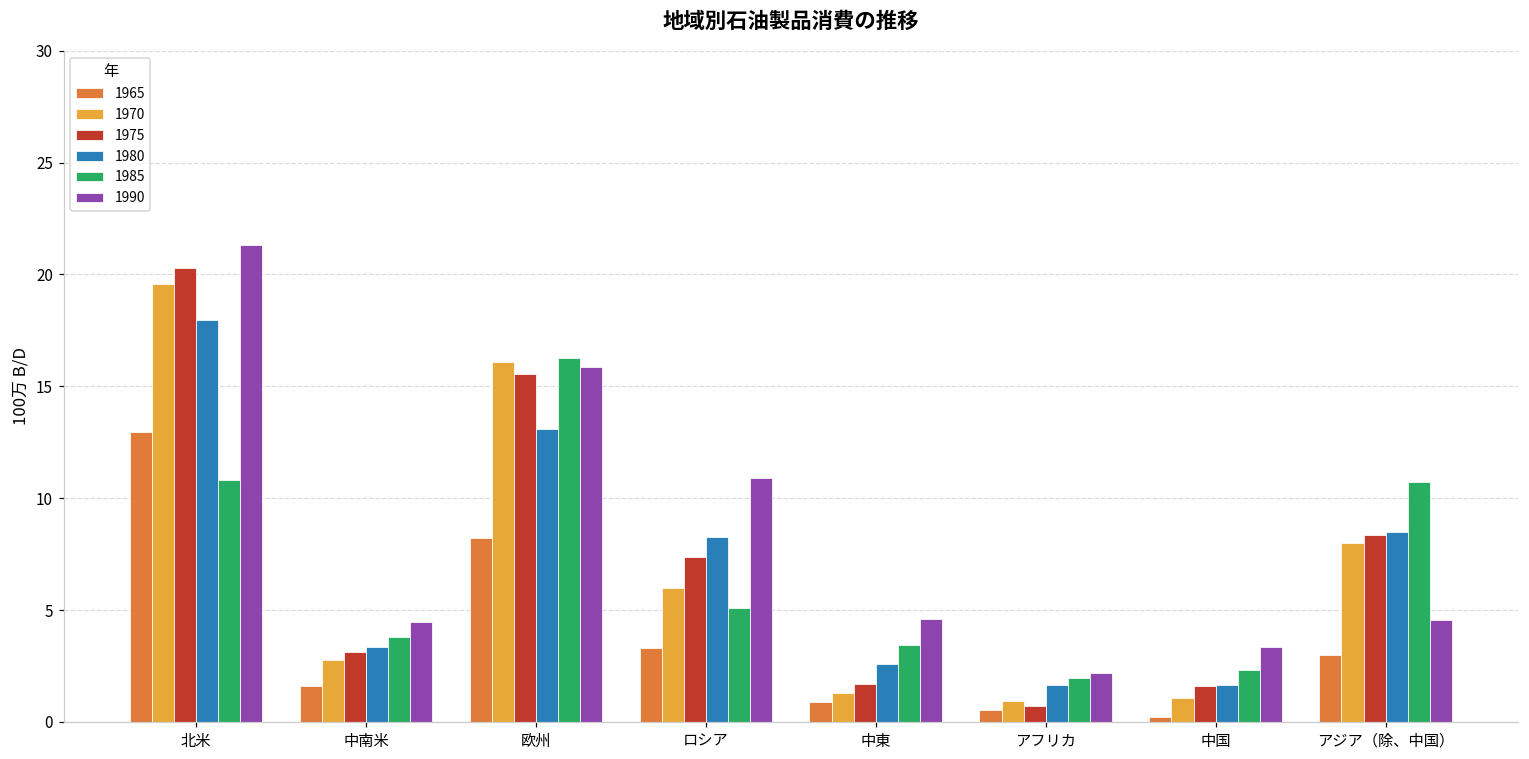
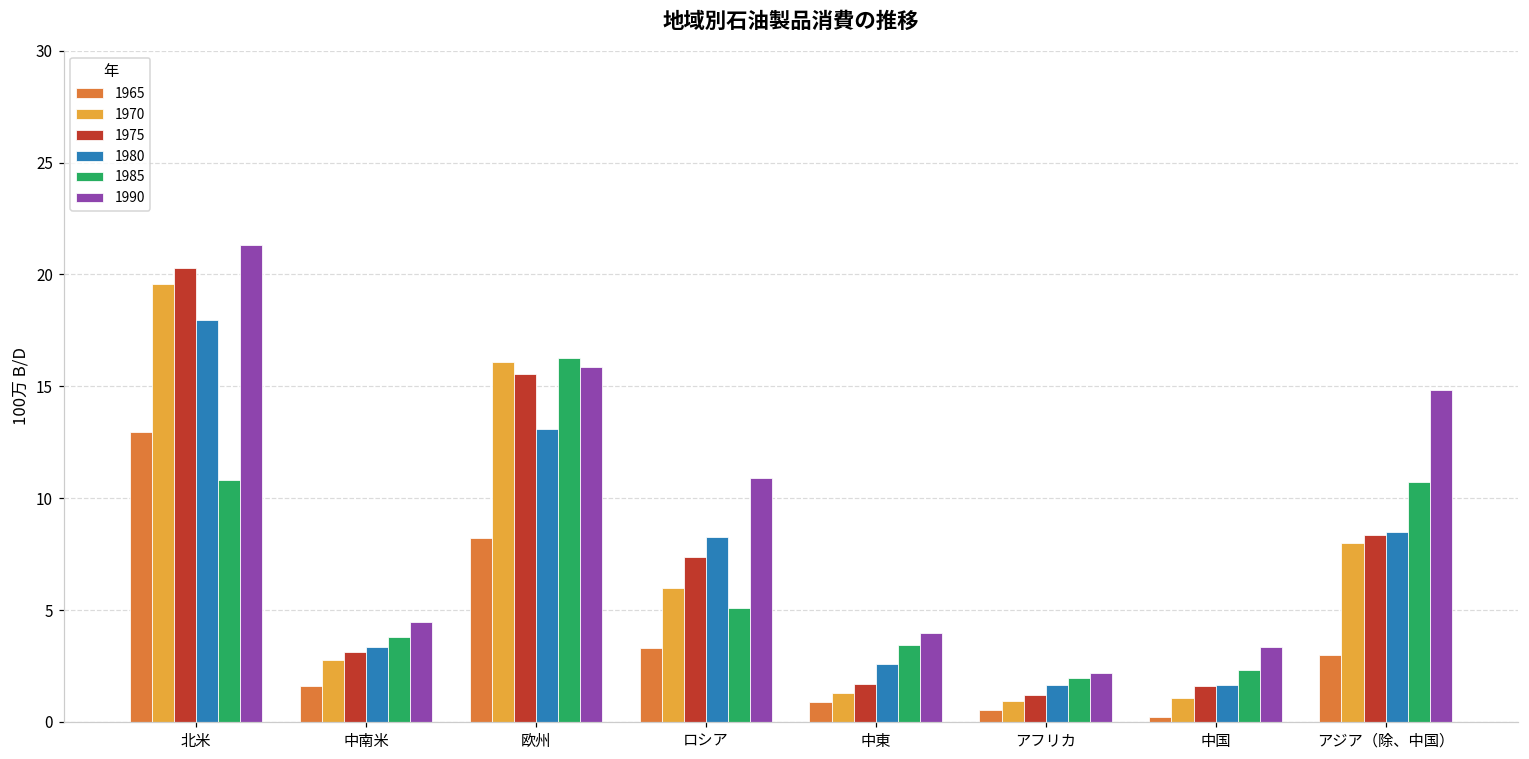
  {
    "1975": {
      "北米": 20.3,
      "中南米": 3.1,
      "欧州": 15.5,
      "ロシア": 7.4,
      "中東": 1.7,
-     "アフリカ": 0.7,
+     "アフリカ": 1.2,
      "中国": 1.6,
      "アジア（除、中国）": 8.4
    },
    "1980": {
      "北米": 18.0,
      "中南米": 3.3,
      "欧州": 13.1,
      "ロシア": 8.3,
      "中東": 2.6,
      "アフリカ": 1.6,
      "中国": 1.7,
      "アジア（除、中国）": 8.5
    },
    "1985": {
      "北米": 10.8,
      "中南米": 3.8,
      "欧州": 16.2,
      "ロシア": 5.1,
      "中東": 3.4,
      "アフリカ": 1.9,
      "中国": 2.3,
      "アジア（除、中国）": 10.7
    },
    "1990": {
      "北米": 21.3,
      "中南米": 4.5,
      "欧州": 15.9,
      "ロシア": 10.9,
-     "中東": 4.6,
+     "中東": 4.0,
      "アフリカ": 2.2,
      "中国": 3.3,
-     "アジア（除、中国）": 4.5
+     "アジア（除、中国）": 14.8
    }
  }
